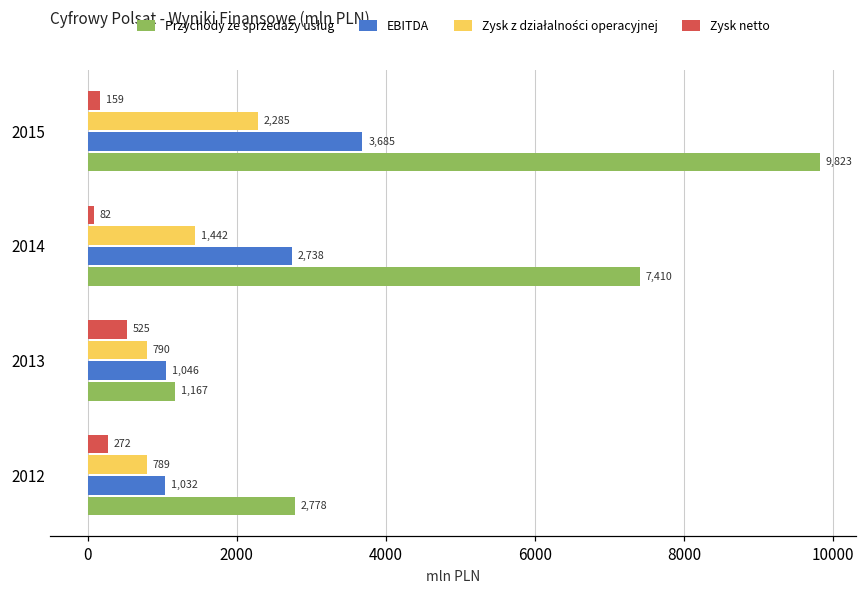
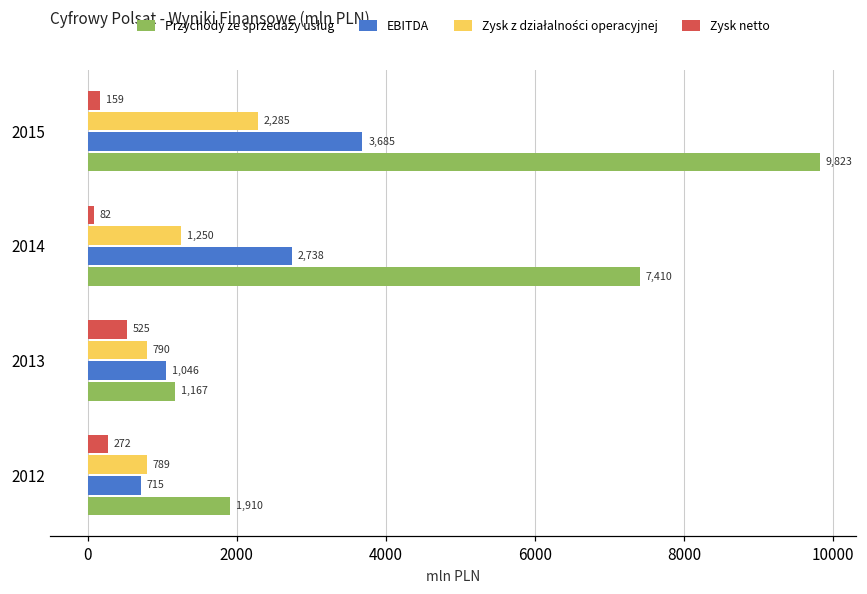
  {
    "Przychody ze sprzedaży usług": {
      "2015": "9,823",
      "2014": "7,410",
      "2013": "1,167",
-     "2012": "2,778"
+     "2012": "1,910"
    },
    "EBITDA": {
      "2015": "3,685",
      "2014": "2,738",
      "2013": "1,046",
-     "2012": "1,032"
+     "2012": "715"
    },
    "Zysk z działalności operacyjnej": {
      "2015": "2,285",
-     "2014": "1,442",
+     "2014": "1,250",
      "2013": "790",
      "2012": "789"
    },
    "Zysk netto": {
      "2015": "159",
      "2014": "82",
      "2013": "525",
      "2012": "272"
    }
  }
